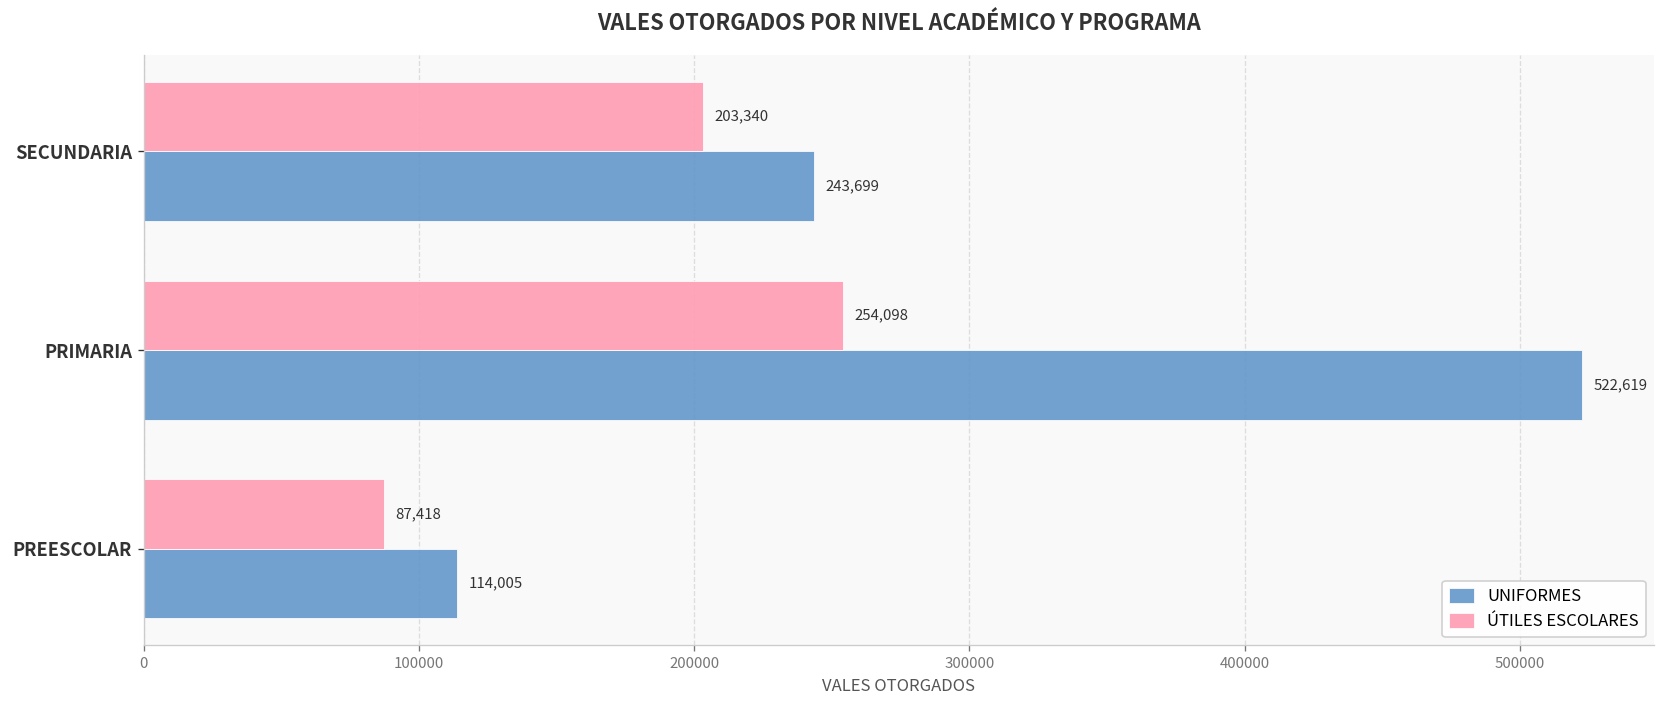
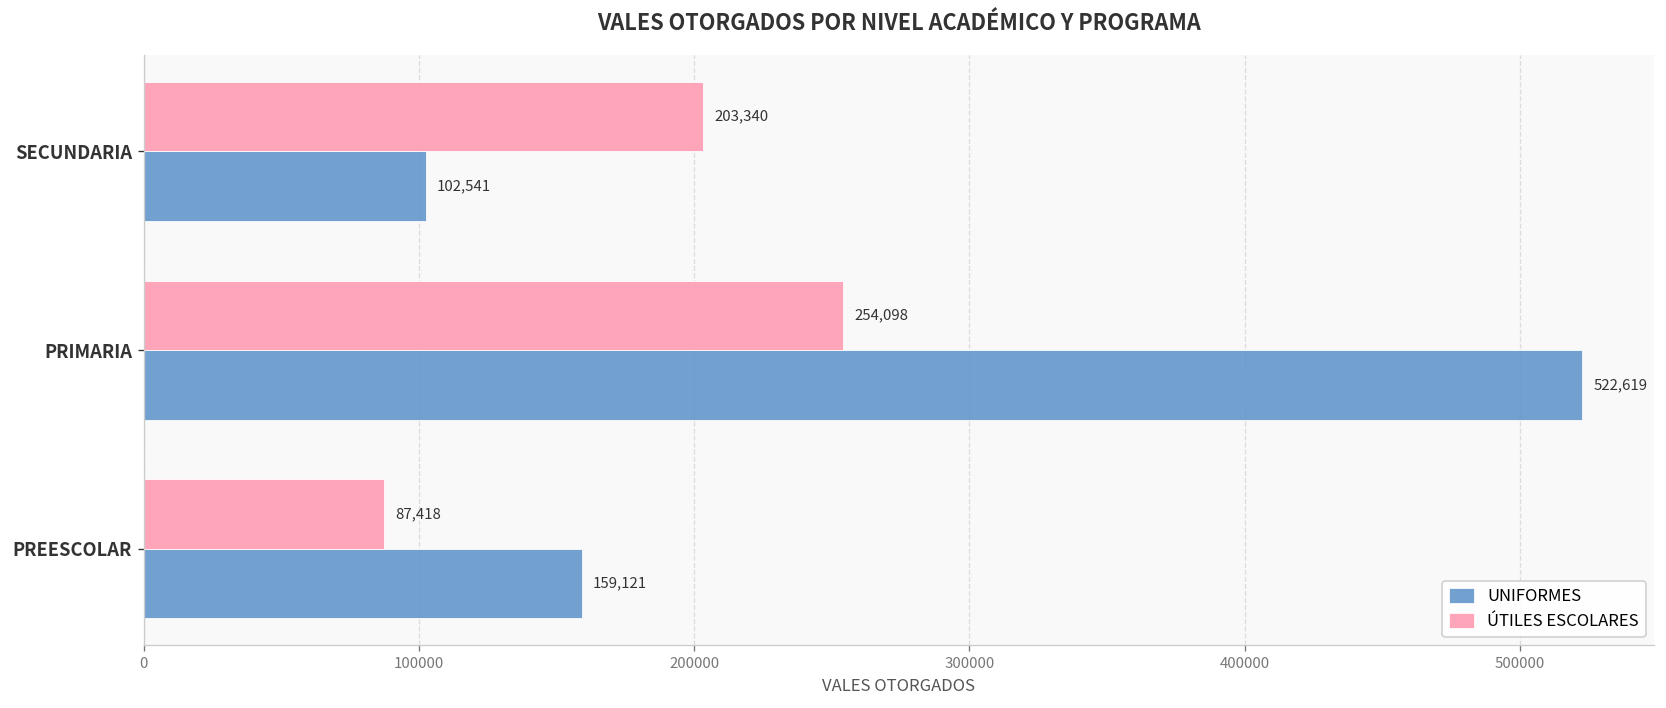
  {
    "UNIFORMES": {
-     "SECUNDARIA": "243,699",
+     "SECUNDARIA": "102,541",
      "PRIMARIA": "522,619",
-     "PREESCOLAR": "114,005"
+     "PREESCOLAR": "159,121"
    },
    "ÚTILES ESCOLARES": {
      "SECUNDARIA": "203,340",
      "PRIMARIA": "254,098",
      "PREESCOLAR": "87,418"
    }
  }
